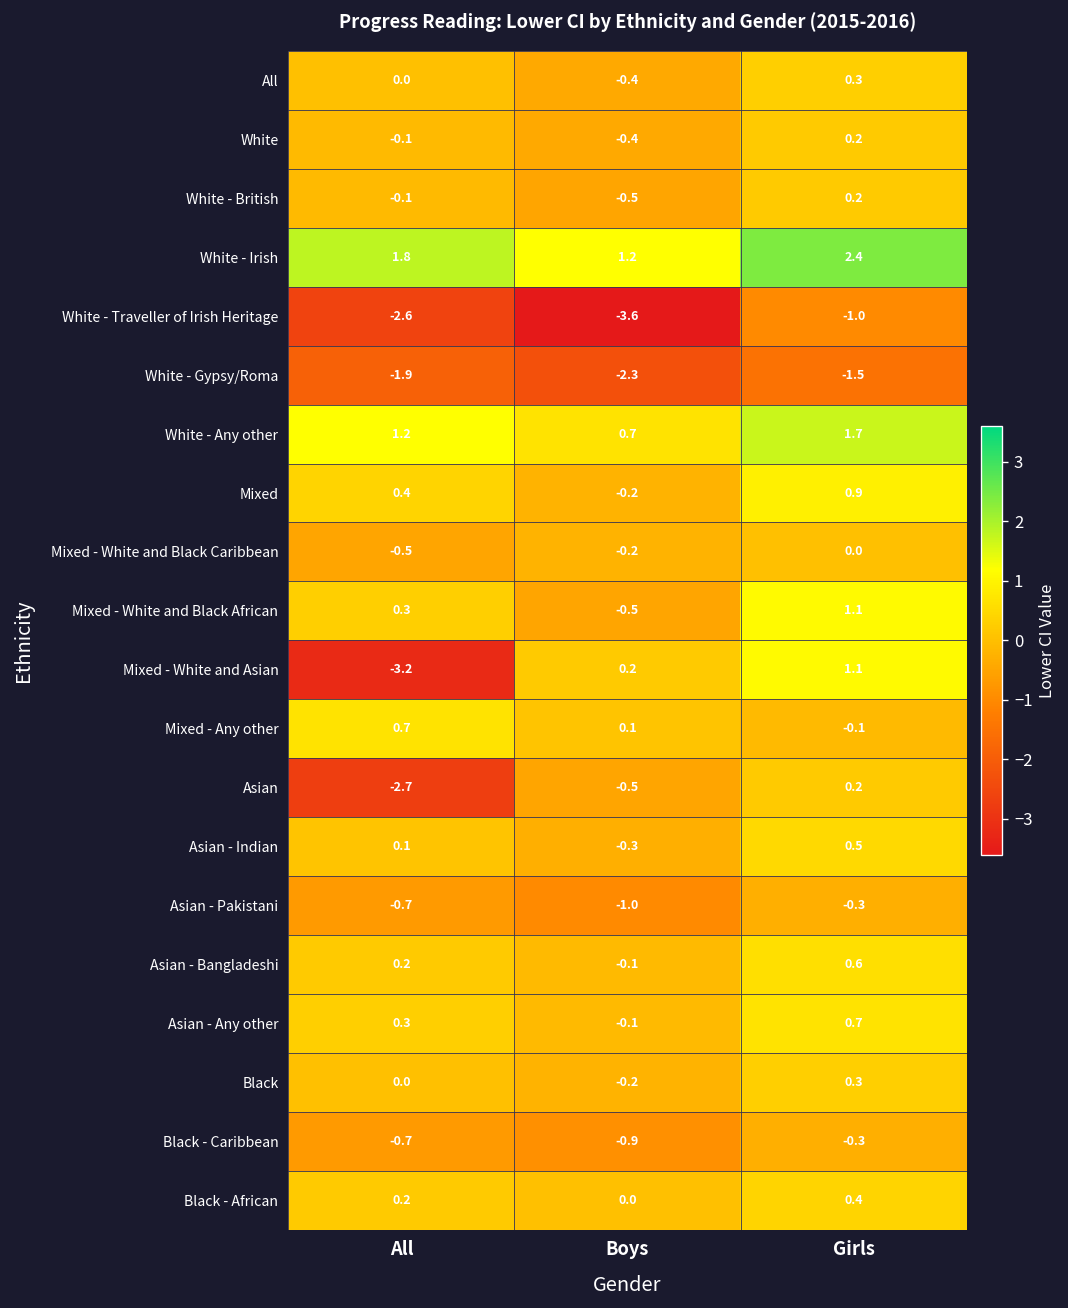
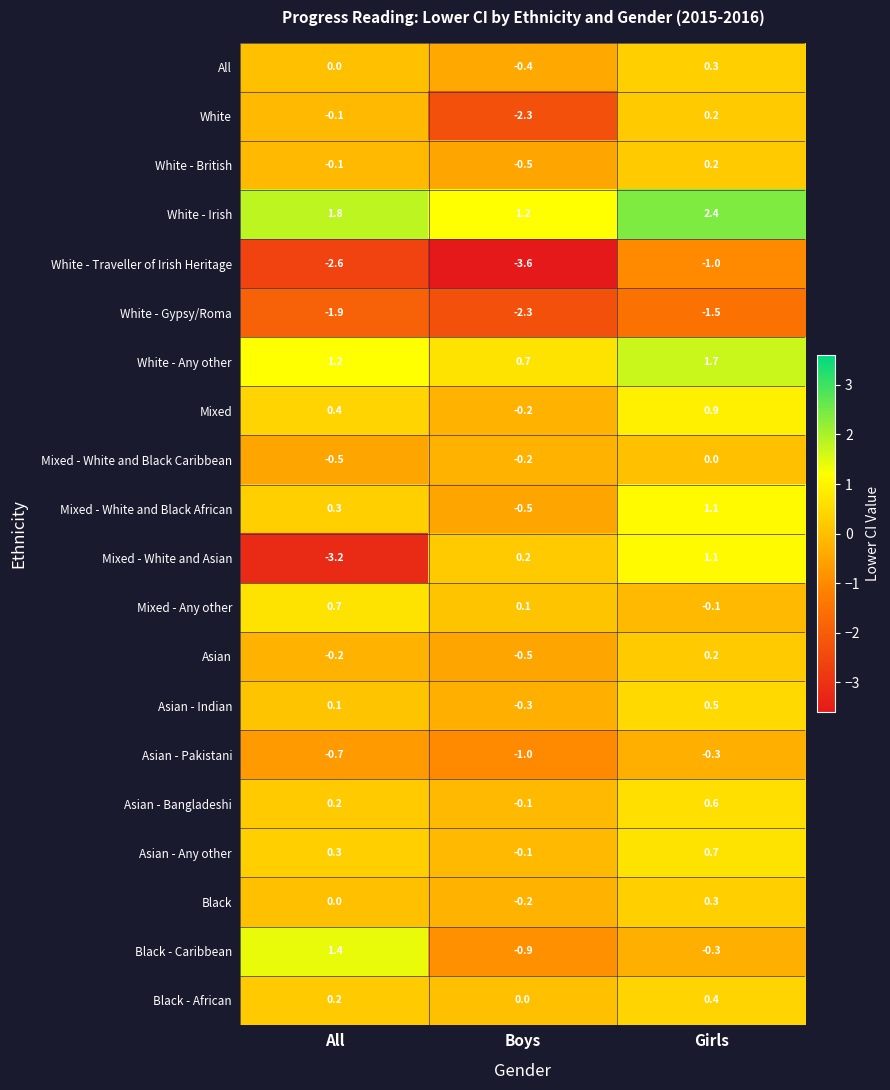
  {
    "All": {
      "All": 0.0,
      "Boys": -0.4,
      "Girls": 0.3
    },
    "White": {
      "All": -0.1,
-     "Boys": -0.4,
+     "Boys": -2.3,
      "Girls": 0.2
    },
    "White - British": {
      "All": -0.1,
      "Boys": -0.5,
      "Girls": 0.2
    },
    "White - Irish": {
      "All": 1.8,
      "Boys": 1.2,
      "Girls": 2.4
    },
    "White - Traveller of Irish Heritage": {
      "All": -2.6,
      "Boys": -3.6,
      "Girls": -1.0
    },
    "White - Gypsy/Roma": {
      "All": -1.9,
      "Boys": -2.3,
      "Girls": -1.5
    },
    "White - Any other": {
      "All": 1.2,
      "Boys": 0.7,
      "Girls": 1.7
    },
    "Mixed": {
      "All": 0.4,
      "Boys": -0.2,
      "Girls": 0.9
    },
    "Mixed - White and Black Caribbean": {
      "All": -0.5,
      "Boys": -0.2,
      "Girls": 0.0
    },
    "Mixed - White and Black African": {
      "All": 0.3,
      "Boys": -0.5,
      "Girls": 1.1
    },
    "Mixed - White and Asian": {
      "All": -3.2,
      "Boys": 0.2,
      "Girls": 1.1
    },
    "Mixed - Any other": {
      "All": 0.7,
      "Boys": 0.1,
      "Girls": -0.1
    },
    "Asian": {
-     "All": -2.7,
+     "All": -0.2,
      "Boys": -0.5,
      "Girls": 0.2
    },
    "Asian - Indian": {
      "All": 0.1,
      "Boys": -0.3,
      "Girls": 0.5
    },
    "Asian - Pakistani": {
      "All": -0.7,
      "Boys": -1.0,
      "Girls": -0.3
    },
    "Asian - Bangladeshi": {
      "All": 0.2,
      "Boys": -0.1,
      "Girls": 0.6
    },
    "Asian - Any other": {
      "All": 0.3,
      "Boys": -0.1,
      "Girls": 0.7
    },
    "Black": {
      "All": 0.0,
      "Boys": -0.2,
      "Girls": 0.3
    },
    "Black - Caribbean": {
-     "All": -0.7,
+     "All": 1.4,
      "Boys": -0.9,
      "Girls": -0.3
    },
    "Black - African": {
      "All": 0.2,
      "Boys": 0.0,
      "Girls": 0.4
    }
  }
